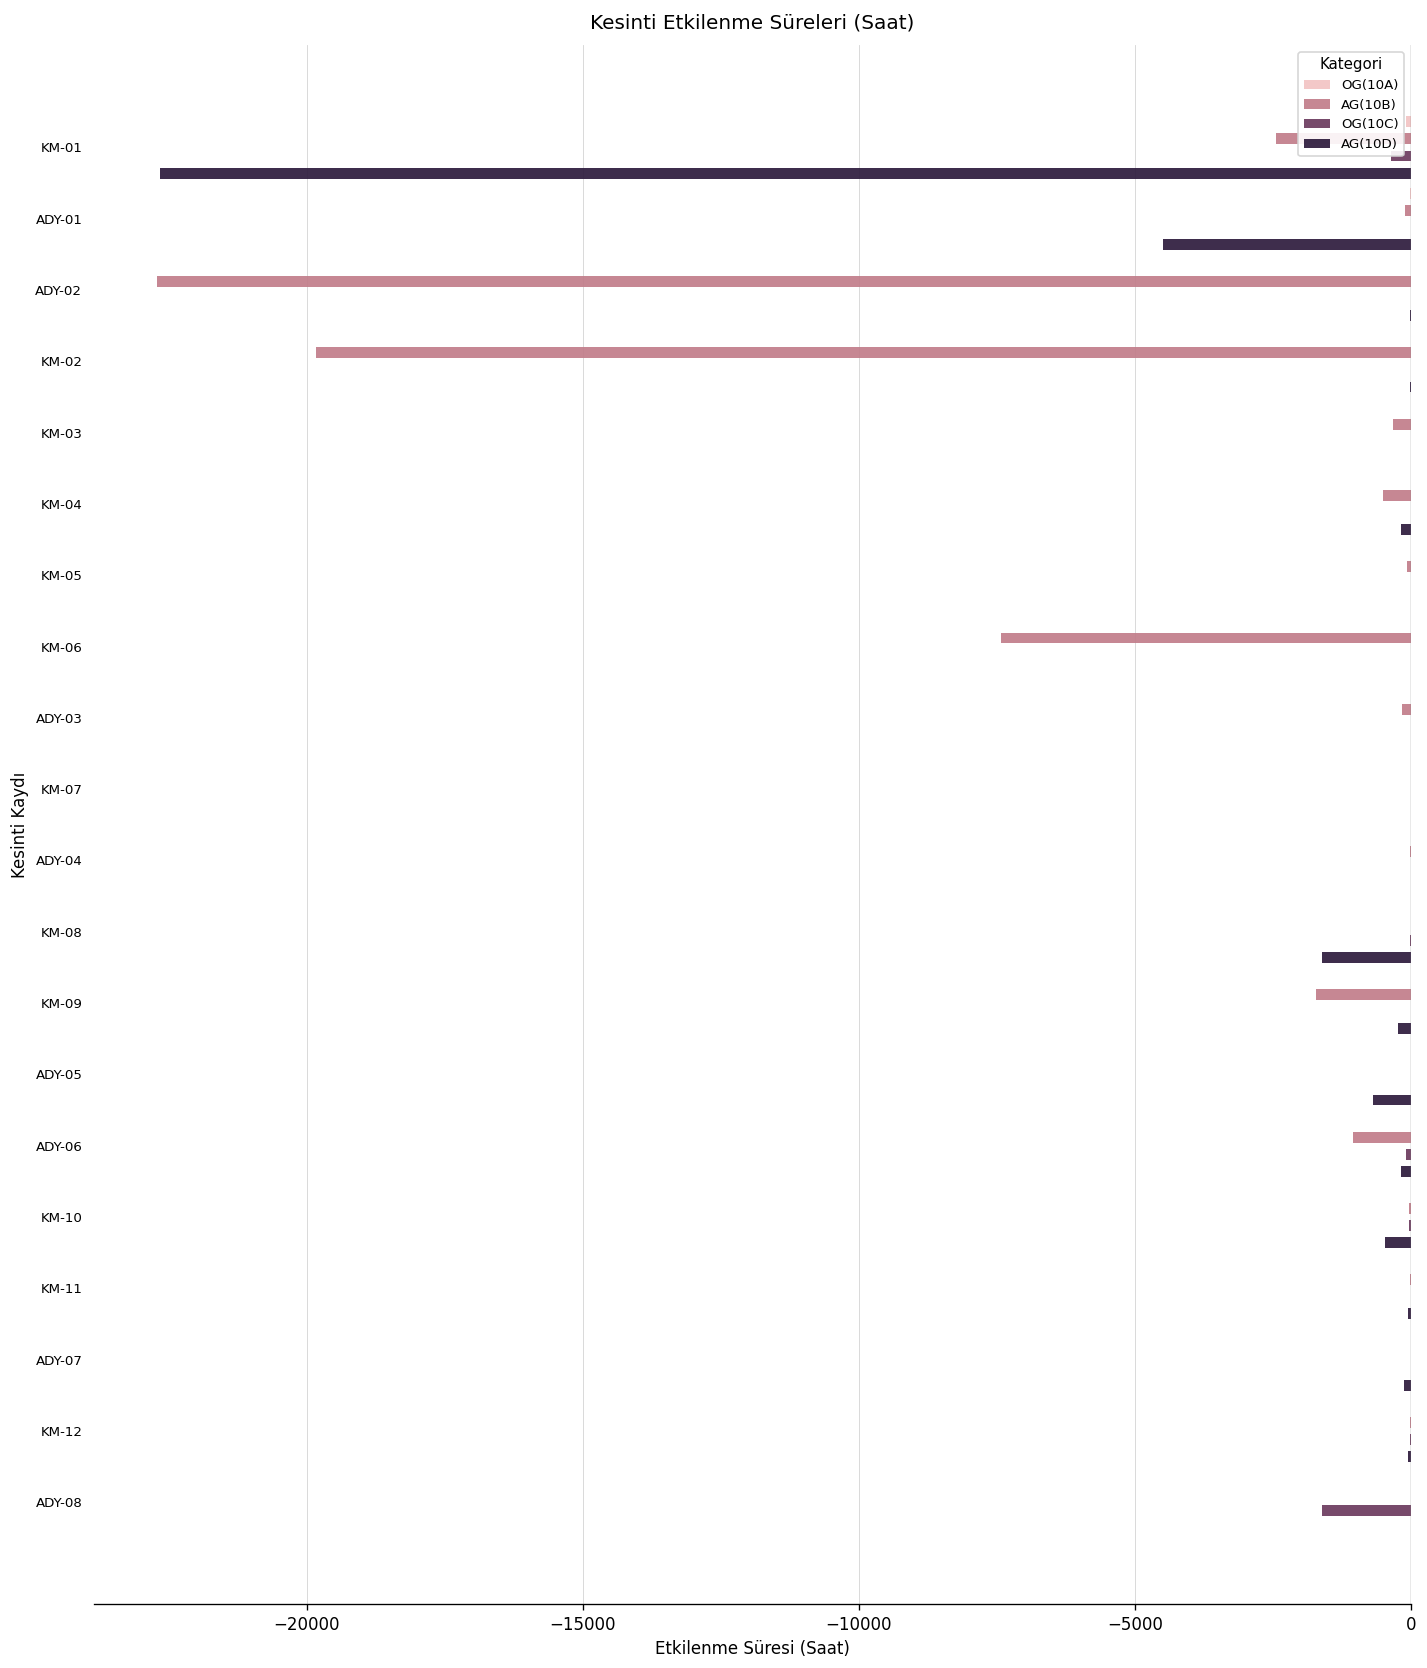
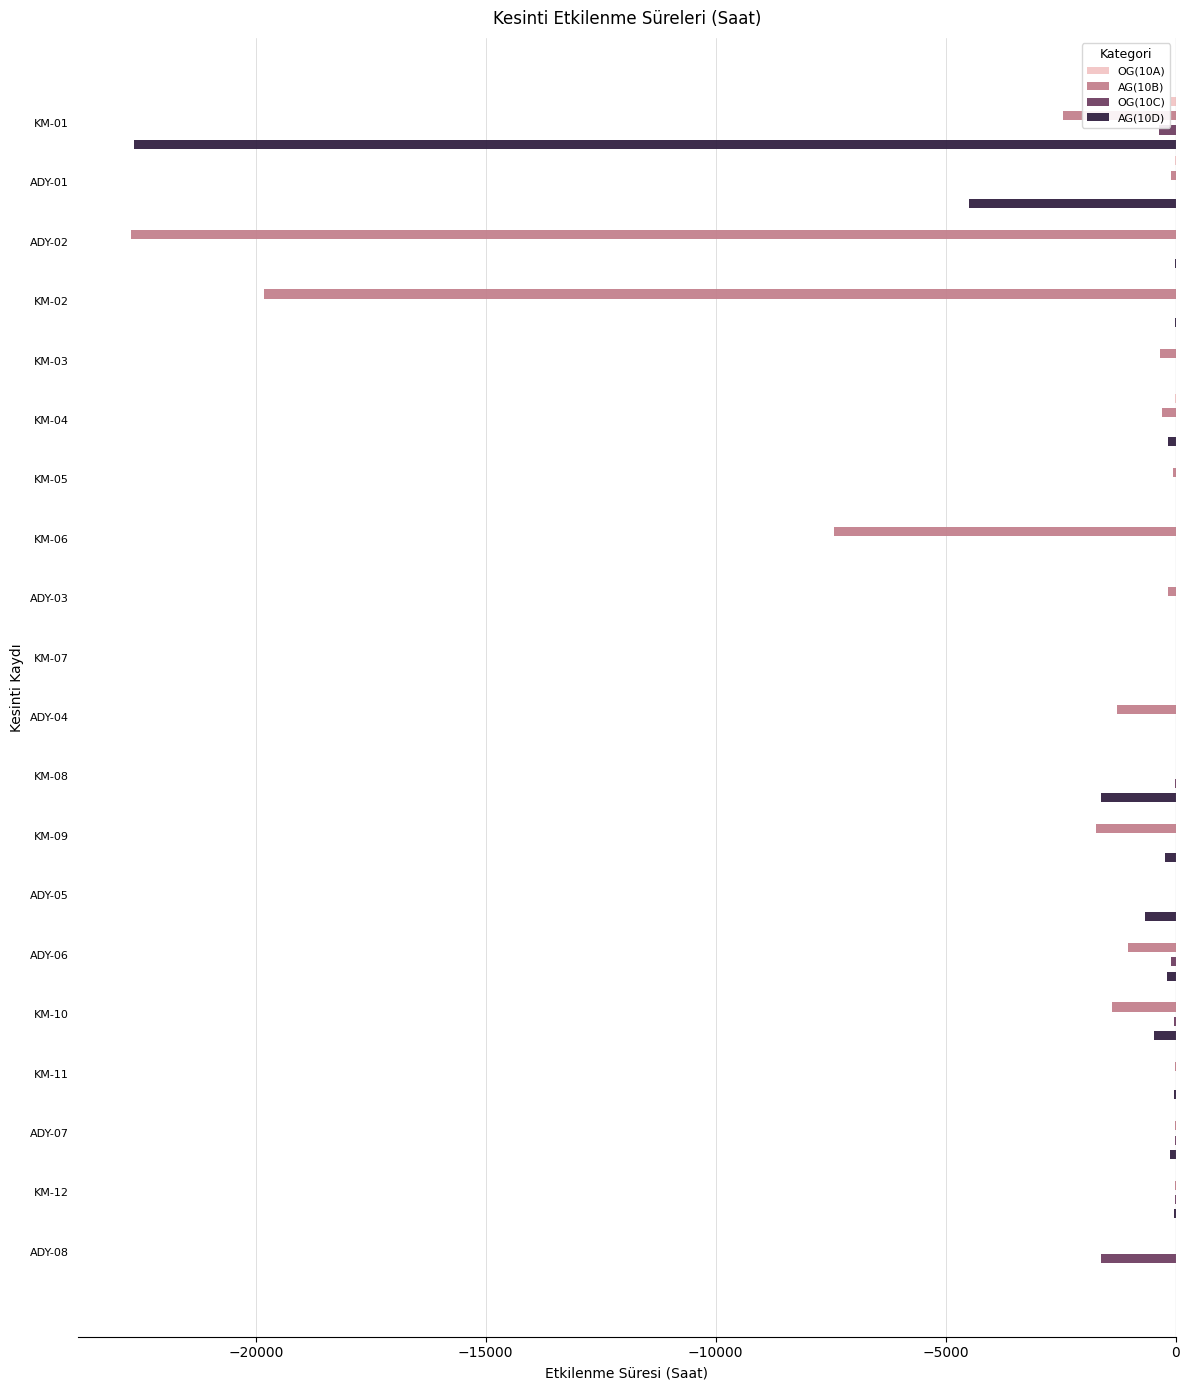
  {
    "OG(10A)": {
      "KM-01": -100,
      "ADY-02": 0,
      "KM-02": 0,
      "KM-03": 0,
      "KM-05": 0,
      "KM-06": 0,
      "ADY-03": 0,
      "KM-07": 0,
      "ADY-04": 0,
      "KM-08": 0,
      "KM-09": 0,
      "ADY-05": 0,
      "ADY-06": 0,
      "KM-10": 0,
      "KM-11": 0,
      "ADY-07": 0,
      "KM-12": 0,
      "ADY-08": 0
    },
    "AG(10B)": {
      "KM-01": -2400,
      "ADY-01": -100,
      "ADY-02": -22700,
      "KM-02": -19800,
      "KM-03": -300,
-     "KM-04": -500,
+     "KM-04": -300,
      "KM-05": -100,
      "KM-06": -7400,
      "ADY-03": -200,
-     "ADY-04": 0,
+     "ADY-04": -1300,
      "KM-09": -1700,
      "ADY-05": 0,
      "ADY-06": -1000,
-     "KM-10": 0,
+     "KM-10": -1400,
      "ADY-08": 0
    },
    "OG(10C)": {
      "KM-01": -400,
      "ADY-01": 0,
      "ADY-02": 0,
      "KM-02": 0,
      "KM-03": 0,
      "KM-04": 0,
      "KM-05": 0,
      "KM-06": 0,
      "ADY-03": 0,
      "KM-07": 0,
      "ADY-04": 0,
      "KM-09": 0,
      "ADY-06": -100,
      "ADY-08": -1600
    },
    "AG(10D)": {
      "KM-01": -22700,
      "ADY-01": -4500,
      "KM-03": 0,
      "KM-04": -200,
      "KM-05": 0,
      "KM-06": 0,
      "KM-07": 0,
      "ADY-04": 0,
      "KM-08": -1600,
      "KM-09": -200,
      "ADY-05": -700,
      "ADY-06": -200,
      "KM-10": -500,
      "ADY-07": -100,
      "ADY-08": 0
    }
  }
